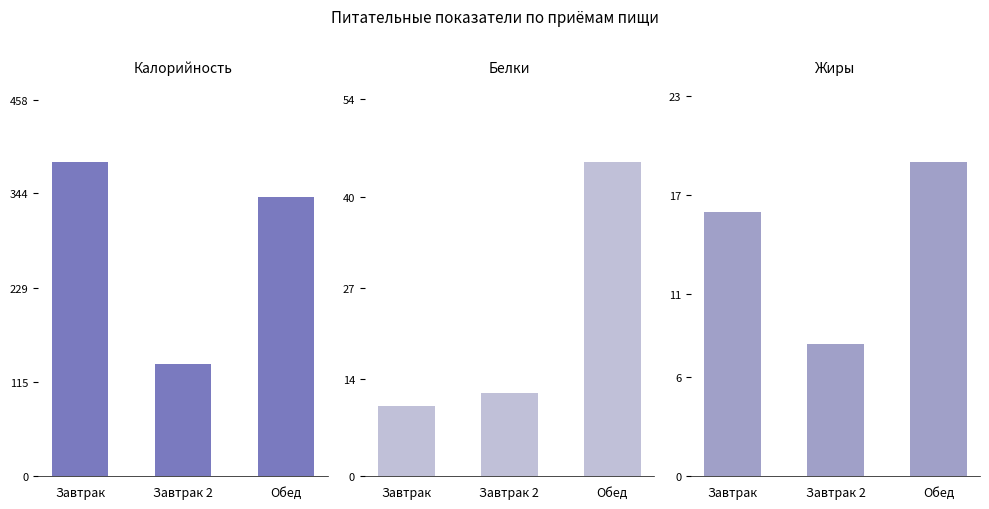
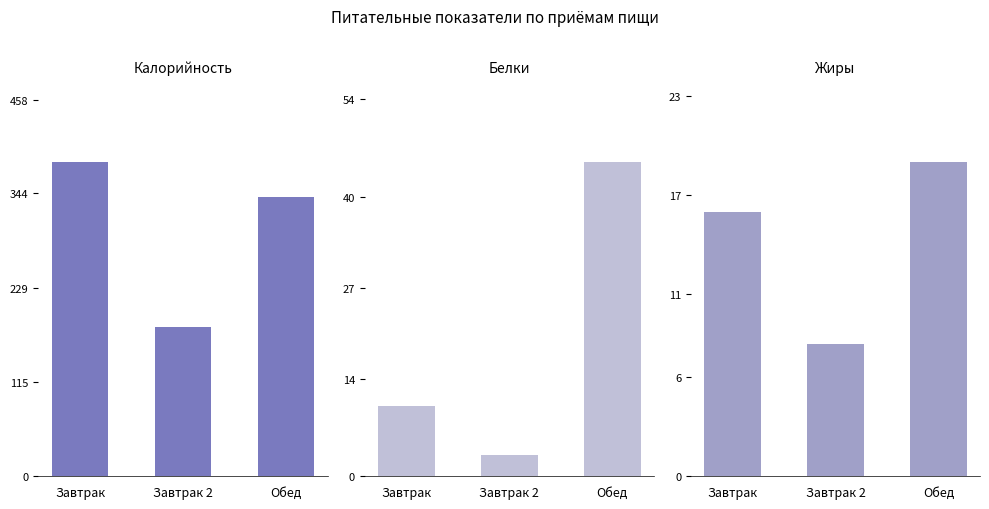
  {
    "Калорийность": {
      "Завтрак": 380,
-     "Завтрак 2": 140,
+     "Завтрак 2": 180,
      "Обед": 340
    },
    "Белки": {
      "Завтрак": 10,
-     "Завтрак 2": 12,
+     "Завтрак 2": 3,
      "Обед": 45
    },
    "Жиры": {
      "Завтрак": 16.0,
      "Завтрак 2": 8.0,
      "Обед": 19.0
    }
  }
